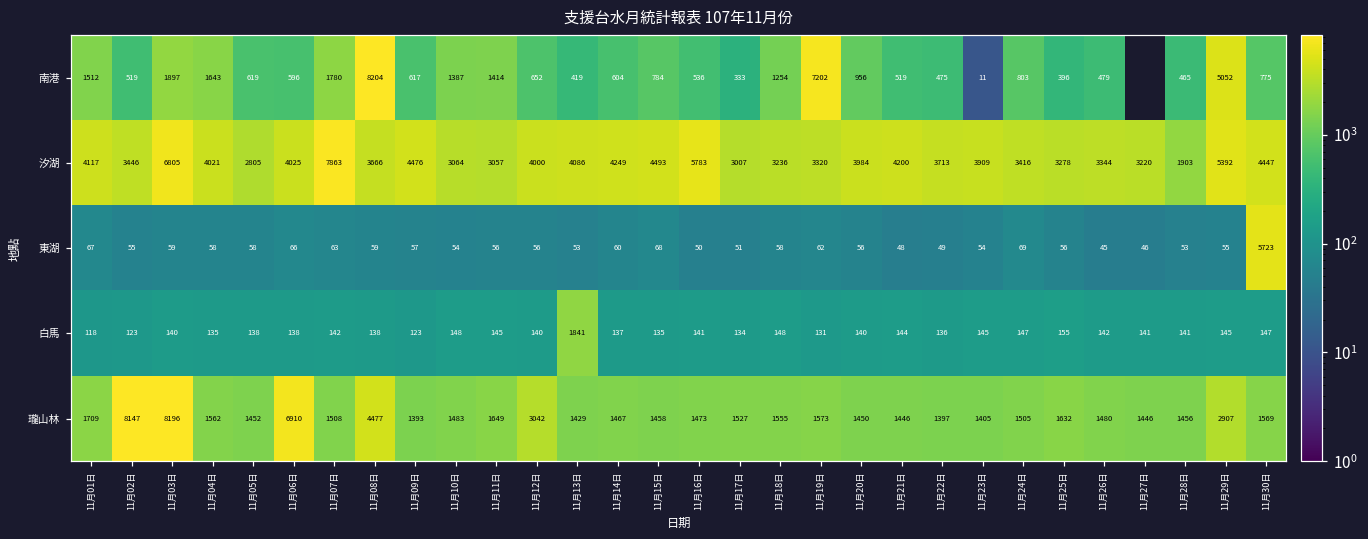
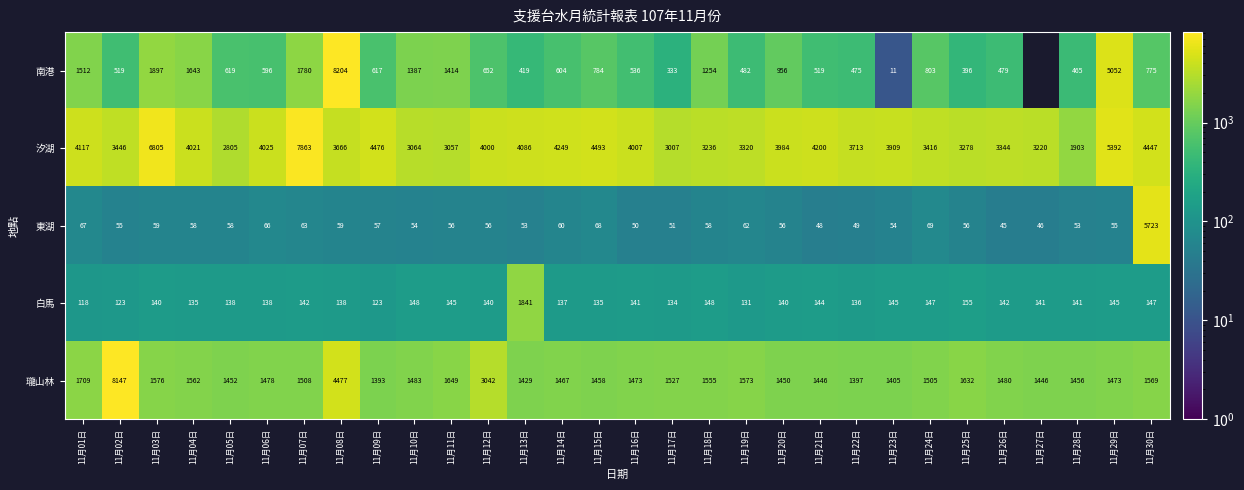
  {
    "南港": {
      "11月01日": 1512,
      "11月02日": 519,
      "11月03日": 1897,
      "11月04日": 1643,
      "11月05日": 619,
      "11月06日": 596,
      "11月07日": 1780,
      "11月08日": 8204,
      "11月09日": 617,
      "11月10日": 1387,
      "11月11日": 1414,
      "11月12日": 652,
      "11月13日": 419,
      "11月14日": 604,
      "11月15日": 784,
      "11月16日": 536,
      "11月17日": 333,
      "11月18日": 1254,
-     "11月19日": 7202,
+     "11月19日": 482,
      "11月20日": 956,
      "11月21日": 519,
      "11月22日": 475,
      "11月23日": 11,
      "11月24日": 803,
      "11月25日": 396,
      "11月26日": 479,
      "11月28日": 465,
      "11月29日": 5052,
      "11月30日": 775
    },
    "汐湖": {
      "11月01日": 4117,
      "11月02日": 3446,
      "11月03日": 6805,
      "11月04日": 4021,
      "11月05日": 2805,
      "11月06日": 4025,
      "11月07日": 7863,
      "11月08日": 3666,
      "11月09日": 4476,
      "11月10日": 3064,
      "11月11日": 3057,
      "11月12日": 4000,
      "11月13日": 4086,
      "11月14日": 4249,
      "11月15日": 4493,
-     "11月16日": 5783,
+     "11月16日": 4007,
      "11月17日": 3007,
      "11月18日": 3236,
      "11月19日": 3320,
      "11月20日": 3984,
      "11月21日": 4200,
      "11月22日": 3713,
      "11月23日": 3909,
      "11月24日": 3416,
      "11月25日": 3278,
      "11月26日": 3344,
      "11月27日": 3220,
      "11月28日": 1903,
      "11月29日": 5392,
      "11月30日": 4447
    },
    "東湖": {
      "11月01日": 67,
      "11月02日": 55,
      "11月03日": 59,
      "11月04日": 58,
      "11月05日": 58,
      "11月06日": 66,
      "11月07日": 63,
      "11月08日": 59,
      "11月09日": 57,
      "11月10日": 54,
      "11月11日": 56,
      "11月12日": 56,
      "11月13日": 53,
      "11月14日": 60,
      "11月15日": 68,
      "11月16日": 50,
      "11月17日": 51,
      "11月18日": 58,
      "11月19日": 62,
      "11月20日": 56,
      "11月21日": 48,
      "11月22日": 49,
      "11月23日": 54,
      "11月24日": 69,
      "11月25日": 56,
      "11月26日": 45,
      "11月27日": 46,
      "11月28日": 53,
      "11月29日": 55,
      "11月30日": 5723
    },
    "白馬": {
      "11月01日": 118,
      "11月02日": 123,
      "11月03日": 140,
      "11月04日": 135,
      "11月05日": 138,
      "11月06日": 138,
      "11月07日": 142,
      "11月08日": 138,
      "11月09日": 123,
      "11月10日": 148,
      "11月11日": 145,
      "11月12日": 140,
      "11月13日": 1841,
      "11月14日": 137,
      "11月15日": 135,
      "11月16日": 141,
      "11月17日": 134,
      "11月18日": 148,
      "11月19日": 131,
      "11月20日": 140,
      "11月21日": 144,
      "11月22日": 136,
      "11月23日": 145,
      "11月24日": 147,
      "11月25日": 155,
      "11月26日": 142,
      "11月27日": 141,
      "11月28日": 141,
      "11月29日": 145,
      "11月30日": 147
    },
    "瓏山林": {
      "11月01日": 1709,
      "11月02日": 8147,
-     "11月03日": 8196,
+     "11月03日": 1576,
      "11月04日": 1562,
      "11月05日": 1452,
-     "11月06日": 6910,
+     "11月06日": 1478,
      "11月07日": 1508,
      "11月08日": 4477,
      "11月09日": 1393,
      "11月10日": 1483,
      "11月11日": 1649,
      "11月12日": 3042,
      "11月13日": 1429,
      "11月14日": 1467,
      "11月15日": 1458,
      "11月16日": 1473,
      "11月17日": 1527,
      "11月18日": 1555,
      "11月19日": 1573,
      "11月20日": 1450,
      "11月21日": 1446,
      "11月22日": 1397,
      "11月23日": 1405,
      "11月24日": 1505,
      "11月25日": 1632,
      "11月26日": 1480,
      "11月27日": 1446,
      "11月28日": 1456,
-     "11月29日": 2907,
+     "11月29日": 1473,
      "11月30日": 1569
    }
  }
